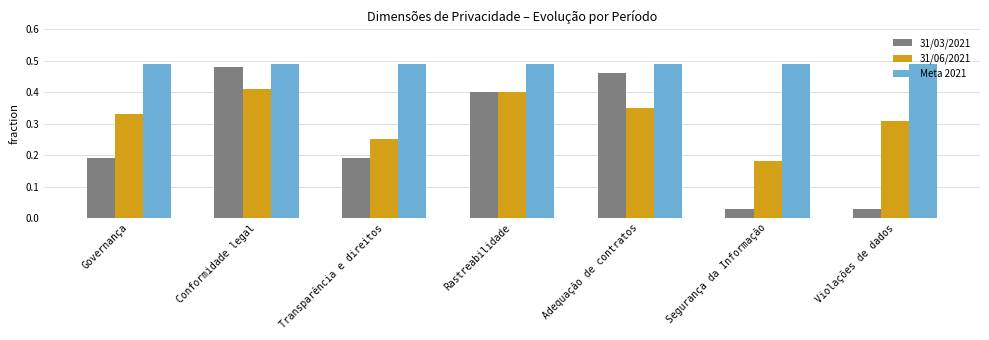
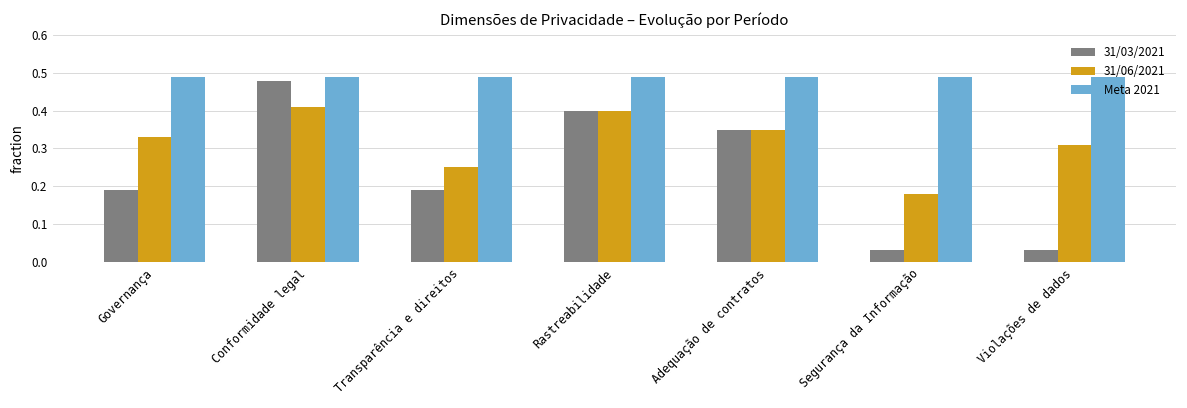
  {
    "31/03/2021": {
      "Governança": 0.19,
      "Conformidade legal": 0.48,
      "Transparência e direitos": 0.19,
      "Rastreabilidade": 0.40,
-     "Adequação de contratos": 0.46,
+     "Adequação de contratos": 0.35,
      "Segurança da Informação": 0.03,
      "Violações de dados": 0.03
    },
    "31/06/2021": {
      "Governança": 0.33,
      "Conformidade legal": 0.41,
      "Transparência e direitos": 0.25,
      "Rastreabilidade": 0.40,
      "Adequação de contratos": 0.35,
      "Segurança da Informação": 0.18,
      "Violações de dados": 0.31
    },
    "Meta 2021": {
      "Governança": 0.49,
      "Conformidade legal": 0.49,
      "Transparência e direitos": 0.49,
      "Rastreabilidade": 0.49,
      "Adequação de contratos": 0.49,
      "Segurança da Informação": 0.49,
      "Violações de dados": 0.49
    }
  }
